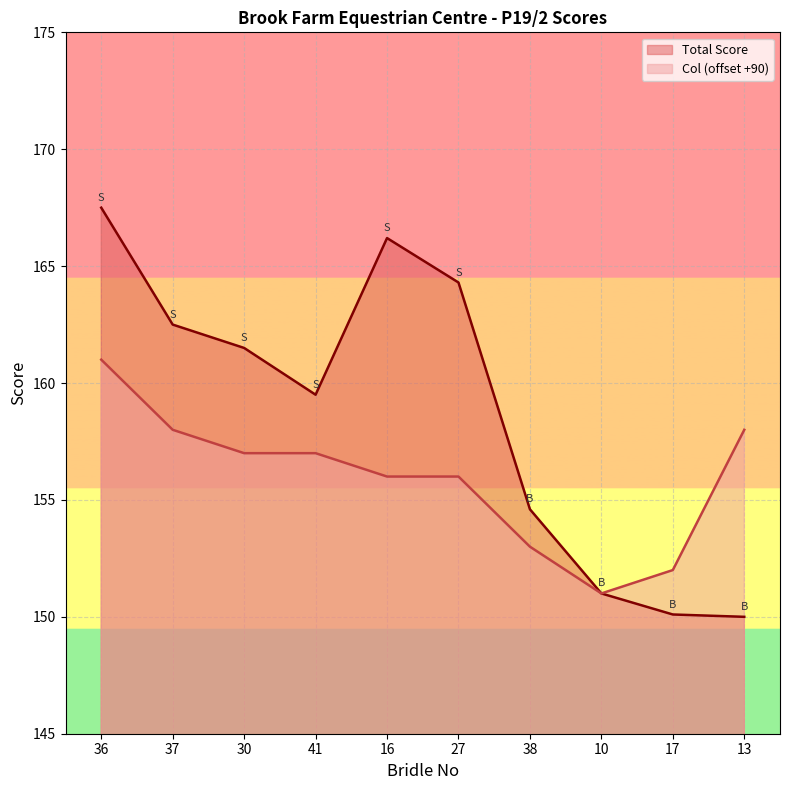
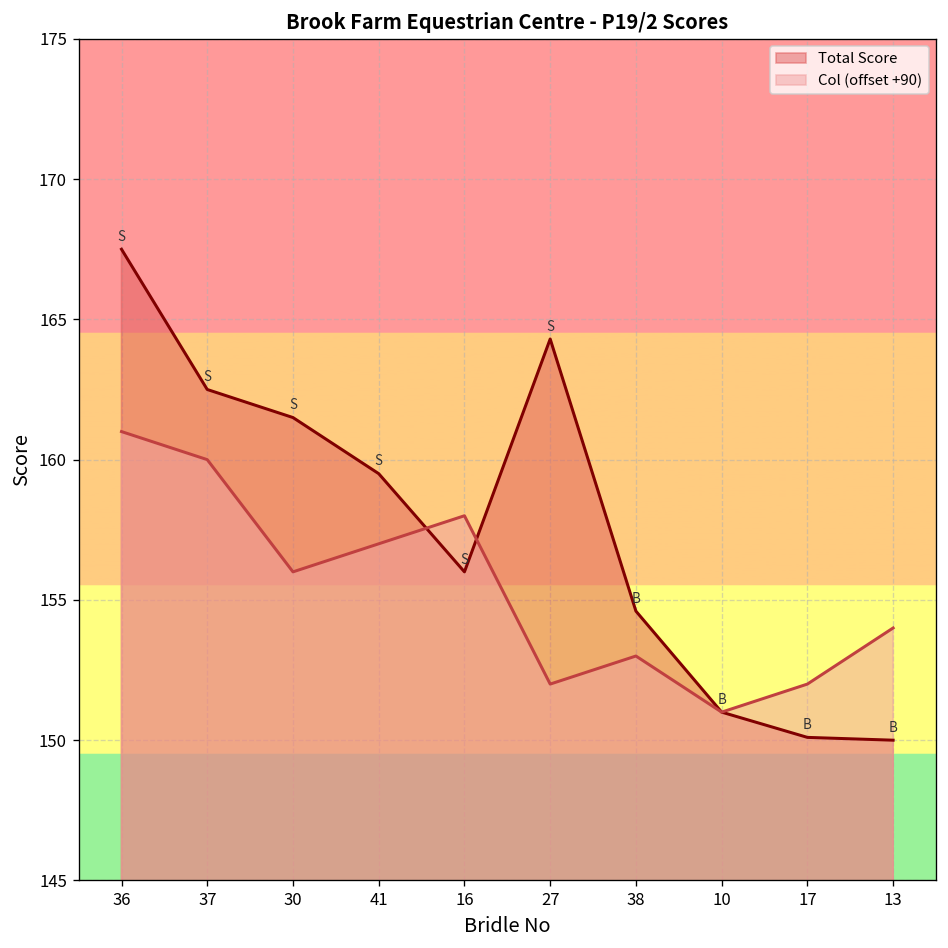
  {
    "Total Score": {
      "36": 167.5,
      "37": 162.5,
      "30": 161.5,
      "41": 159.5,
-     "16": 166.2,
+     "16": 156.0,
      "27": 164.3,
      "38": 154.6,
      "17": 150.1,
      "13": 150.0
    },
    "Col (offset +90)": {
      "36": 161.0,
-     "37": 158.0,
-     "30": 157.0,
+     "37": 160.0,
+     "30": 156.0,
      "41": 157.0,
-     "16": 156.0,
-     "27": 156.0,
+     "16": 158.0,
+     "27": 152.0,
      "38": 153.0,
      "17": 152.0,
-     "13": 158.0
+     "13": 154.0
    }
  }
